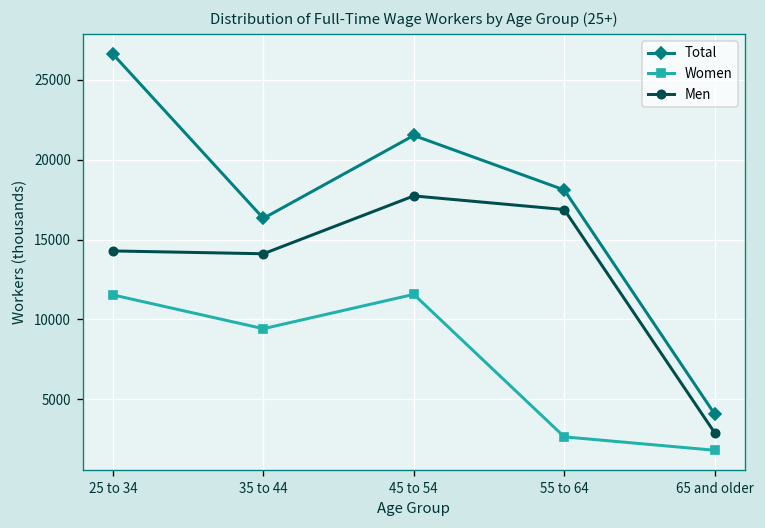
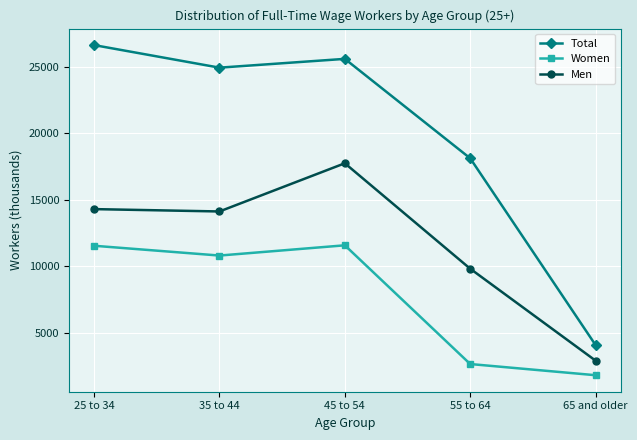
  {
    "Total": {
      "25 to 34": 26600,
-     "35 to 44": 16300,
-     "45 to 54": 21500,
+     "35 to 44": 24900,
+     "45 to 54": 25600,
      "55 to 64": 18100,
      "65 and older": 4100
    },
    "Women": {
      "25 to 34": 11500,
-     "35 to 44": 9400,
+     "35 to 44": 10800,
      "45 to 54": 11600,
      "55 to 64": 2700,
      "65 and older": 1800
    },
    "Men": {
      "25 to 34": 14300,
      "35 to 44": 14100,
      "45 to 54": 17700,
-     "55 to 64": 16900,
+     "55 to 64": 9800,
      "65 and older": 2900
    }
  }
